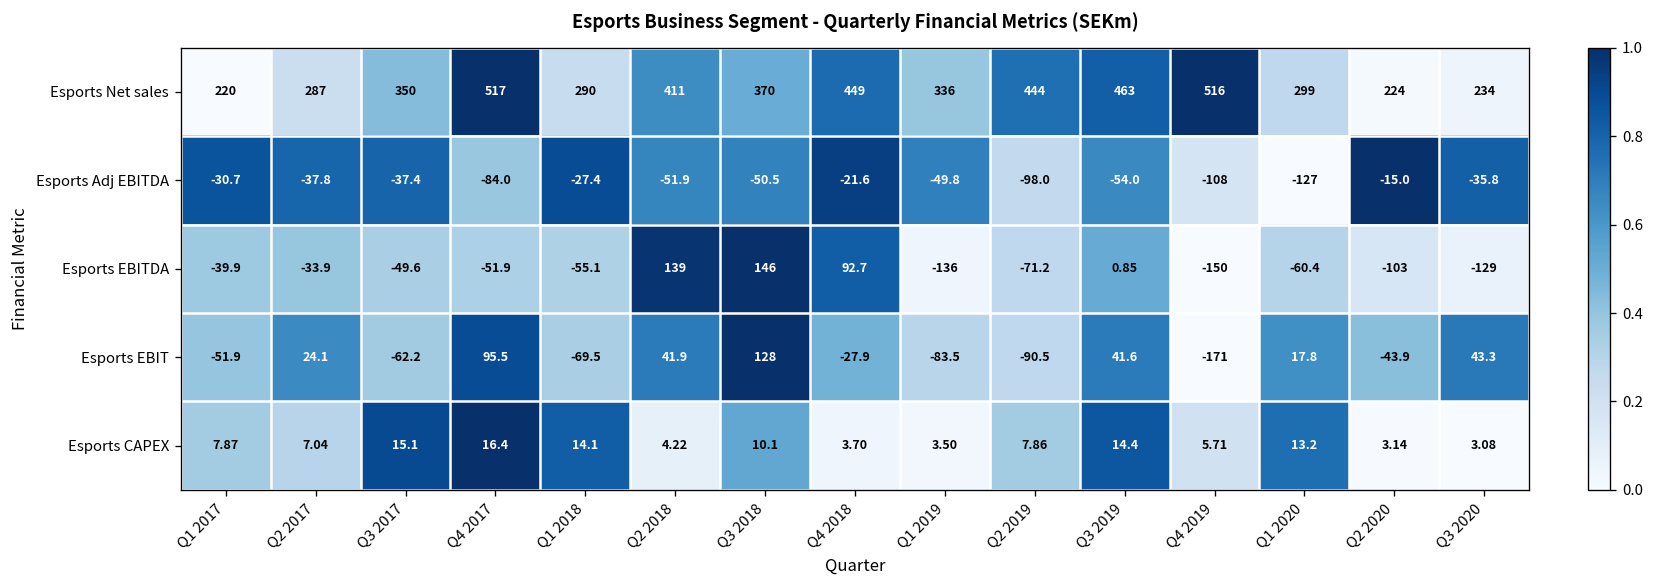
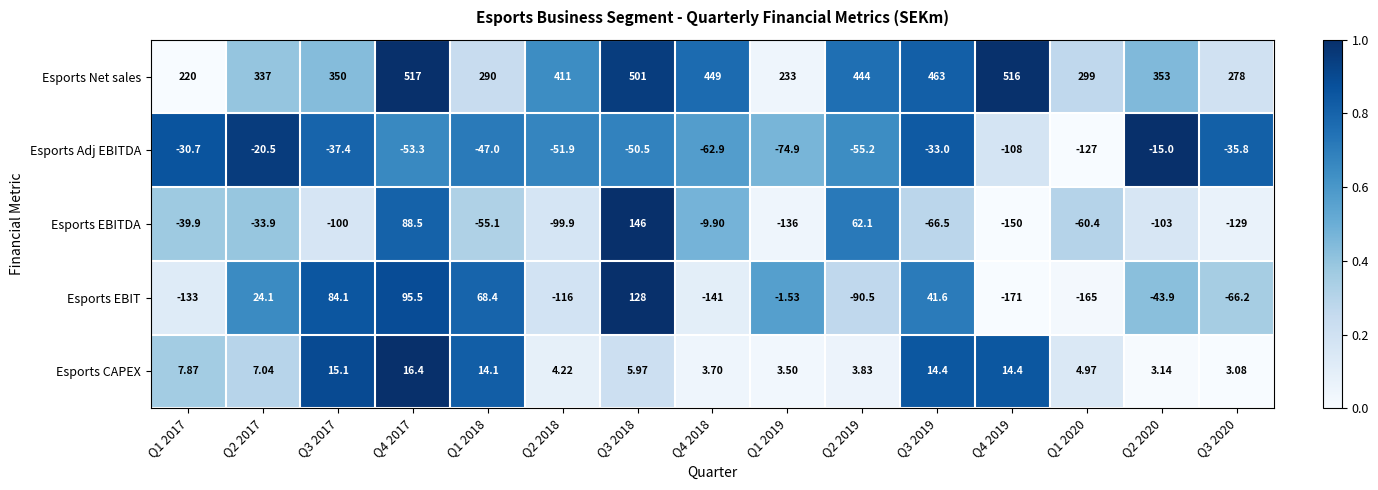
  {
    "Esports Net sales": {
      "Q1 2017": 220,
-     "Q2 2017": 287,
+     "Q2 2017": 337,
      "Q3 2017": 350,
      "Q4 2017": 517,
      "Q1 2018": 290,
      "Q2 2018": 411,
-     "Q3 2018": 370,
+     "Q3 2018": 501,
      "Q4 2018": 449,
-     "Q1 2019": 336,
+     "Q1 2019": 233,
      "Q2 2019": 444,
      "Q3 2019": 463,
      "Q4 2019": 516,
      "Q1 2020": 299,
-     "Q2 2020": 224,
-     "Q3 2020": 234
+     "Q2 2020": 353,
+     "Q3 2020": 278
    },
    "Esports Adj EBITDA": {
      "Q1 2017": -30.7,
-     "Q2 2017": -37.8,
+     "Q2 2017": -20.5,
      "Q3 2017": -37.4,
-     "Q4 2017": -84.0,
-     "Q1 2018": -27.4,
+     "Q4 2017": -53.3,
+     "Q1 2018": -47.0,
      "Q2 2018": -51.9,
      "Q3 2018": -50.5,
-     "Q4 2018": -21.6,
-     "Q1 2019": -49.8,
-     "Q2 2019": -98.0,
-     "Q3 2019": -54.0,
+     "Q4 2018": -62.9,
+     "Q1 2019": -74.9,
+     "Q2 2019": -55.2,
+     "Q3 2019": -33.0,
      "Q4 2019": -108,
      "Q1 2020": -127,
      "Q2 2020": -15.0,
      "Q3 2020": -35.8
    },
    "Esports EBITDA": {
      "Q1 2017": -39.9,
      "Q2 2017": -33.9,
-     "Q3 2017": -49.6,
-     "Q4 2017": -51.9,
+     "Q3 2017": -100,
+     "Q4 2017": 88.5,
      "Q1 2018": -55.1,
-     "Q2 2018": 139,
+     "Q2 2018": -99.9,
      "Q3 2018": 146,
-     "Q4 2018": 92.7,
+     "Q4 2018": -9.90,
      "Q1 2019": -136,
-     "Q2 2019": -71.2,
-     "Q3 2019": 0.85,
+     "Q2 2019": 62.1,
+     "Q3 2019": -66.5,
      "Q4 2019": -150,
      "Q1 2020": -60.4,
      "Q2 2020": -103,
      "Q3 2020": -129
    },
    "Esports EBIT": {
-     "Q1 2017": -51.9,
+     "Q1 2017": -133,
      "Q2 2017": 24.1,
-     "Q3 2017": -62.2,
+     "Q3 2017": 84.1,
      "Q4 2017": 95.5,
-     "Q1 2018": -69.5,
-     "Q2 2018": 41.9,
+     "Q1 2018": 68.4,
+     "Q2 2018": -116,
      "Q3 2018": 128,
-     "Q4 2018": -27.9,
-     "Q1 2019": -83.5,
+     "Q4 2018": -141,
+     "Q1 2019": -1.53,
      "Q2 2019": -90.5,
      "Q3 2019": 41.6,
      "Q4 2019": -171,
-     "Q1 2020": 17.8,
+     "Q1 2020": -165,
      "Q2 2020": -43.9,
-     "Q3 2020": 43.3
+     "Q3 2020": -66.2
    },
    "Esports CAPEX": {
      "Q1 2017": 7.87,
      "Q2 2017": 7.04,
      "Q3 2017": 15.1,
      "Q4 2017": 16.4,
      "Q1 2018": 14.1,
      "Q2 2018": 4.22,
-     "Q3 2018": 10.1,
+     "Q3 2018": 5.97,
      "Q4 2018": 3.70,
      "Q1 2019": 3.50,
-     "Q2 2019": 7.86,
+     "Q2 2019": 3.83,
      "Q3 2019": 14.4,
-     "Q4 2019": 5.71,
-     "Q1 2020": 13.2,
+     "Q4 2019": 14.4,
+     "Q1 2020": 4.97,
      "Q2 2020": 3.14,
      "Q3 2020": 3.08
    }
  }
